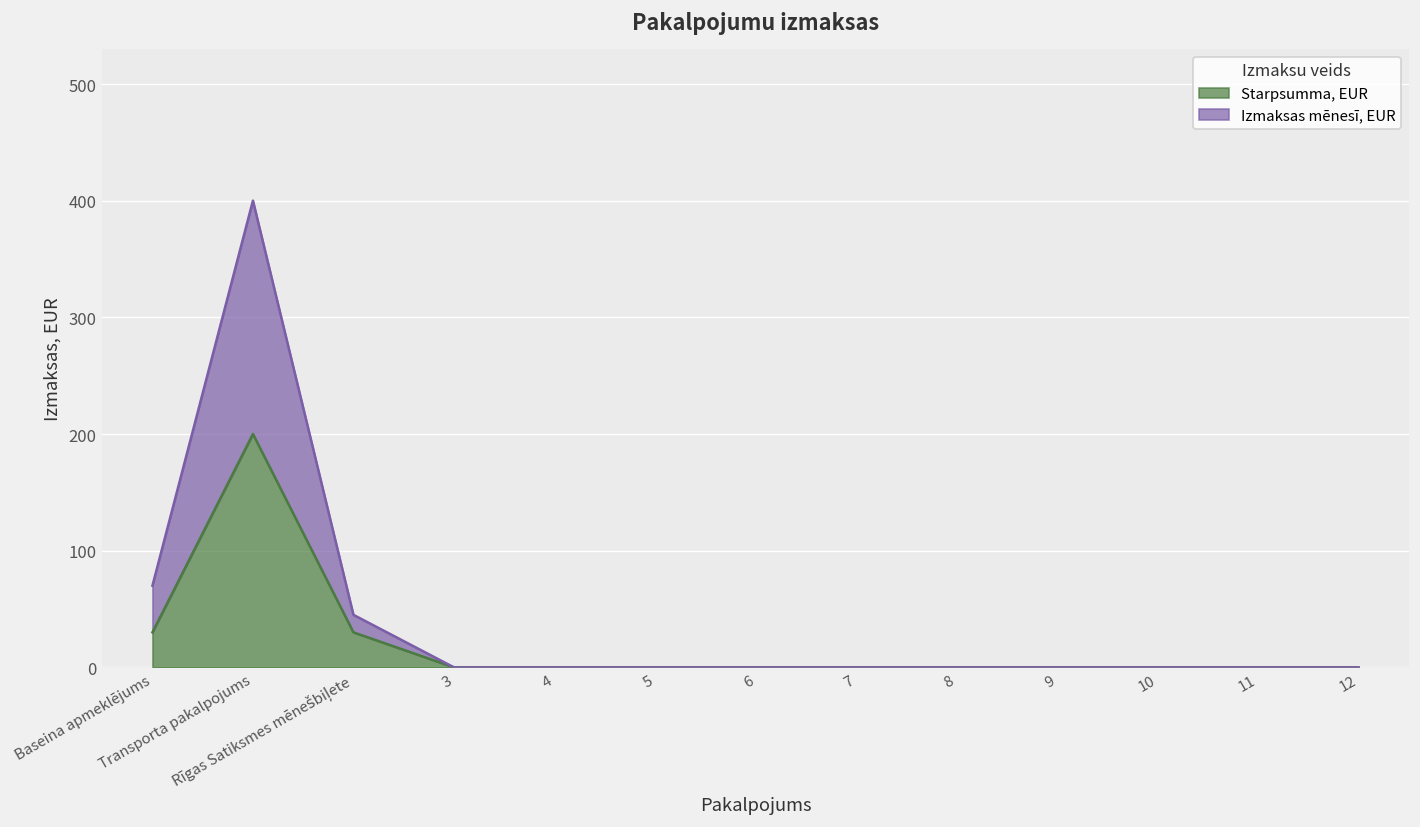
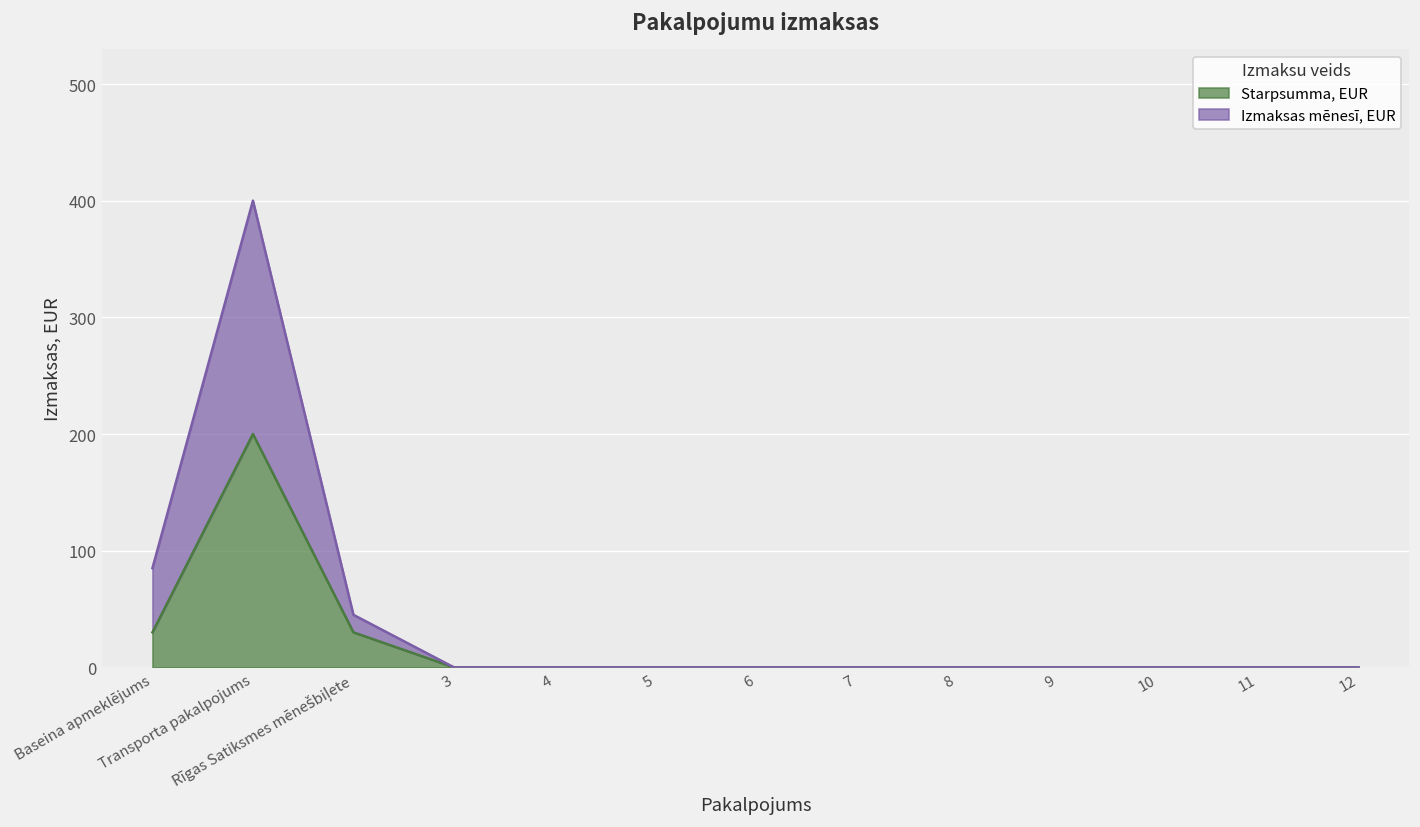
  {
    "Starpsumma, EUR": {
      "Baseina apmeklējums": 30,
      "Transporta pakalpojums": 200,
      "Rīgas Satiksmes mēnešbiļete": 30
    },
    "Izmaksas mēnesī, EUR": {
-     "Baseina apmeklējums": 40,
+     "Baseina apmeklējums": 60,
      "Transporta pakalpojums": 200,
      "Rīgas Satiksmes mēnešbiļete": 20
    }
  }
